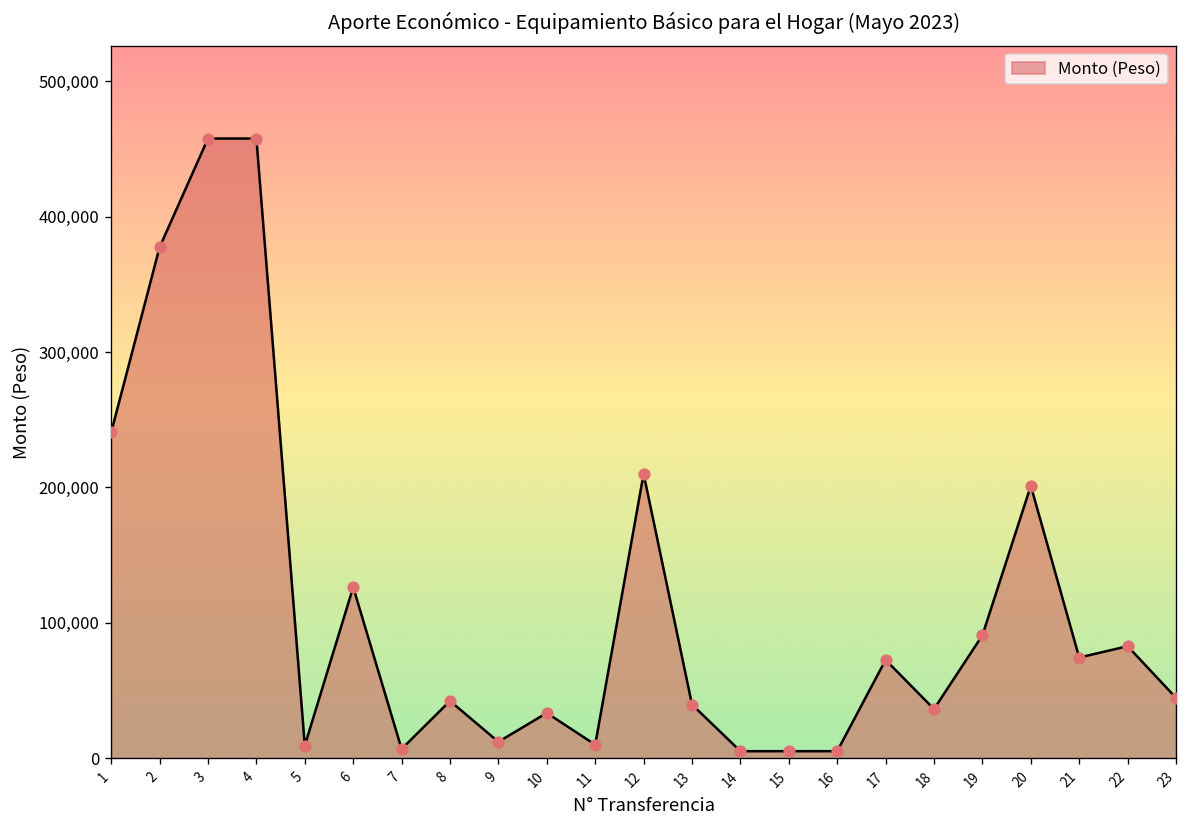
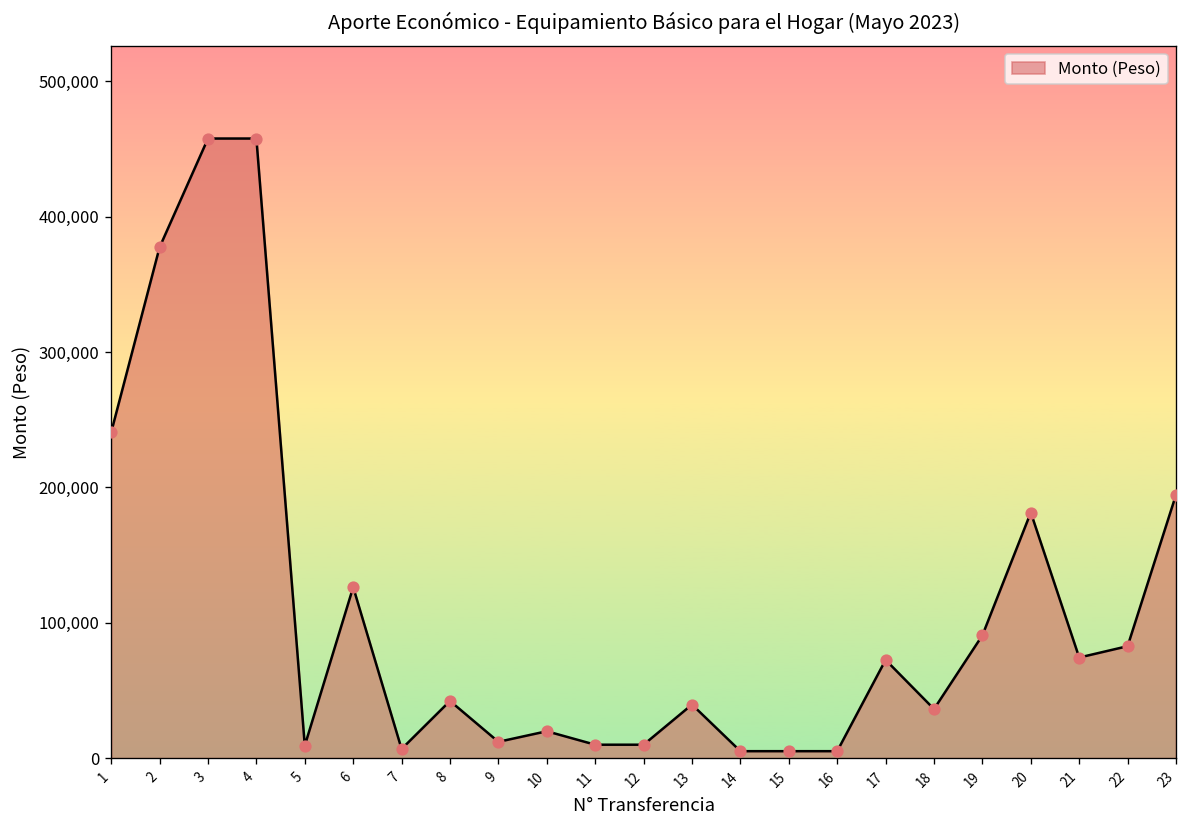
  {
    "1": "241,000",
    "2": "377,000",
    "3": "458,000",
    "4": "458,000",
    "5": "9,000",
    "6": "126,000",
    "7": "7,000",
    "8": "42,000",
    "9": "12,000",
-   "10": "33,000",
+   "10": "20,000",
    "11": "10,000",
-   "12": "210,000",
+   "12": "10,000",
    "13": "40,000",
    "14": "5,000",
    "15": "5,000",
    "16": "5,000",
    "17": "73,000",
    "18": "36,000",
    "19": "91,000",
-   "20": "201,000",
+   "20": "181,000",
    "21": "74,000",
    "22": "83,000",
-   "23": "45,000"
+   "23": "195,000"
  }
